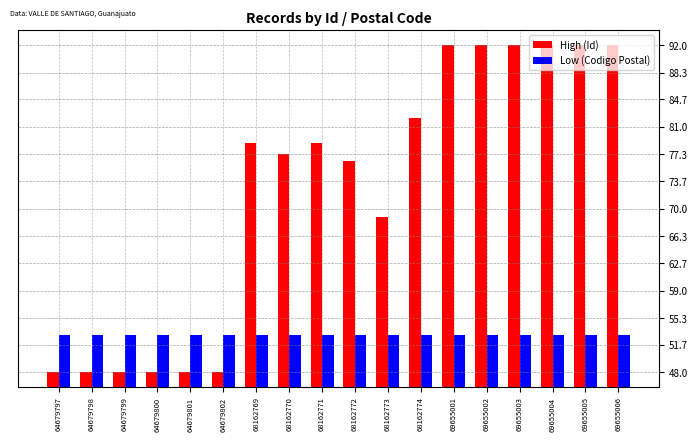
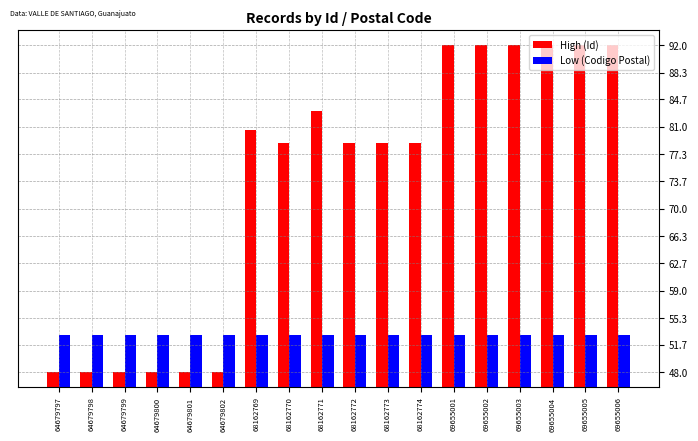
  {
    "High (Id)": {
      "64679797": 48,
      "64679798": 48,
      "64679799": 48,
      "64679800": 48,
      "64679801": 48,
      "64679802": 48,
-     "68162769": 79,
-     "68162770": 77,
-     "68162771": 79,
-     "68162772": 76,
-     "68162773": 69,
-     "68162774": 82,
+     "68162769": 81,
+     "68162770": 79,
+     "68162771": 83,
+     "68162772": 79,
+     "68162773": 79,
+     "68162774": 79,
      "69655001": 92,
      "69655002": 92,
      "69655003": 92
    },
    "Low (Codigo Postal)": {
      "64679797": 53,
      "64679798": 53,
      "64679799": 53,
      "64679800": 53,
      "64679801": 53,
      "64679802": 53,
      "68162769": 53,
      "68162770": 53,
      "68162771": 53,
      "68162772": 53,
      "68162773": 53,
      "68162774": 53,
      "69655001": 53,
      "69655002": 53,
      "69655003": 53,
      "69655004": 53,
      "69655005": 53,
      "69655006": 53
    }
  }
